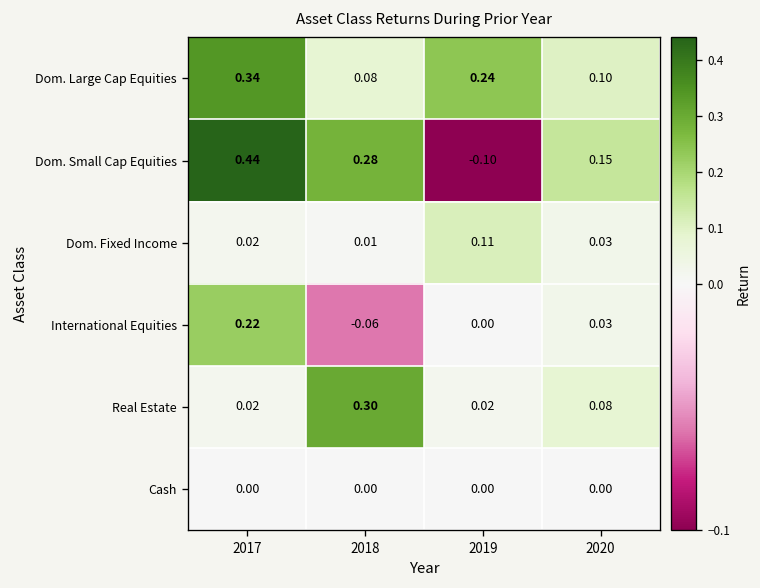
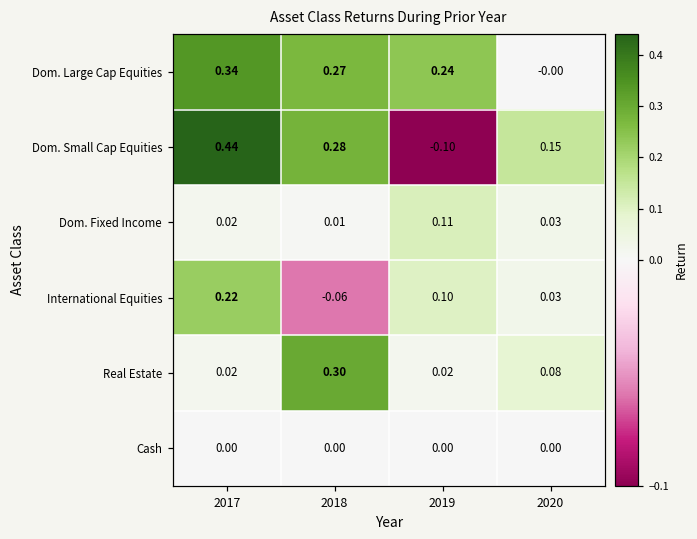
  {
    "Dom. Large Cap Equities": {
      "2017": 0.34,
-     "2018": 0.08,
+     "2018": 0.27,
      "2019": 0.24,
-     "2020": 0.10
+     "2020": -0.00
    },
    "Dom. Small Cap Equities": {
      "2017": 0.44,
      "2018": 0.28,
      "2019": -0.10,
      "2020": 0.15
    },
    "Dom. Fixed Income": {
      "2017": 0.02,
      "2018": 0.01,
      "2019": 0.11,
      "2020": 0.03
    },
    "International Equities": {
      "2017": 0.22,
      "2018": -0.06,
-     "2019": 0.00,
+     "2019": 0.10,
      "2020": 0.03
    },
    "Real Estate": {
      "2017": 0.02,
      "2018": 0.30,
      "2019": 0.02,
      "2020": 0.08
    },
    "Cash": {
      "2017": 0.00,
      "2018": 0.00,
      "2019": 0.00,
      "2020": 0.00
    }
  }
